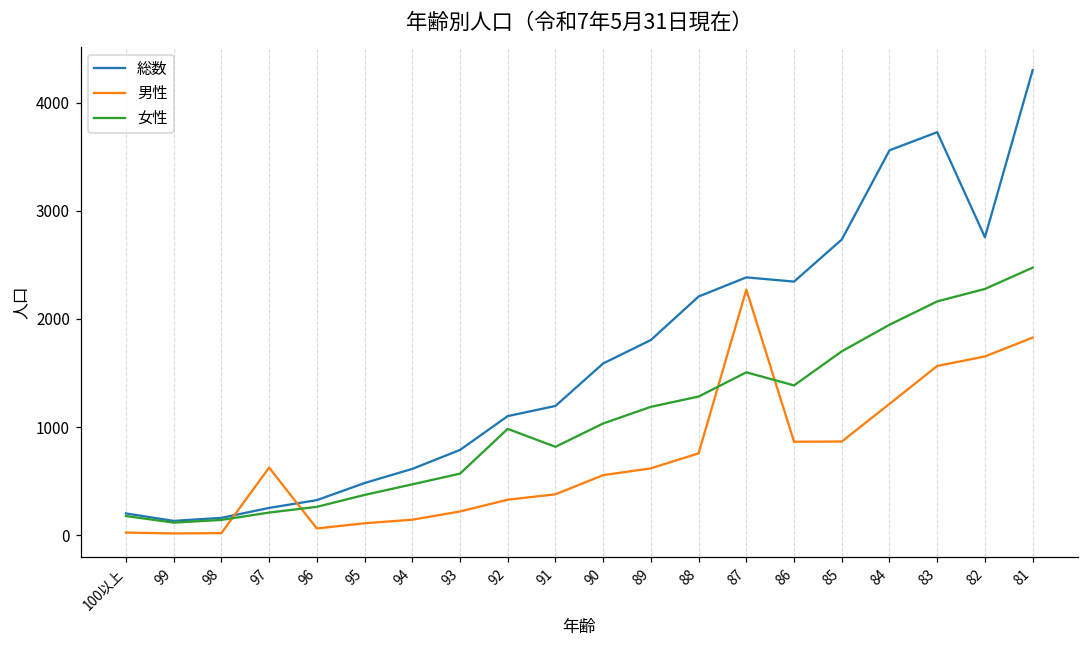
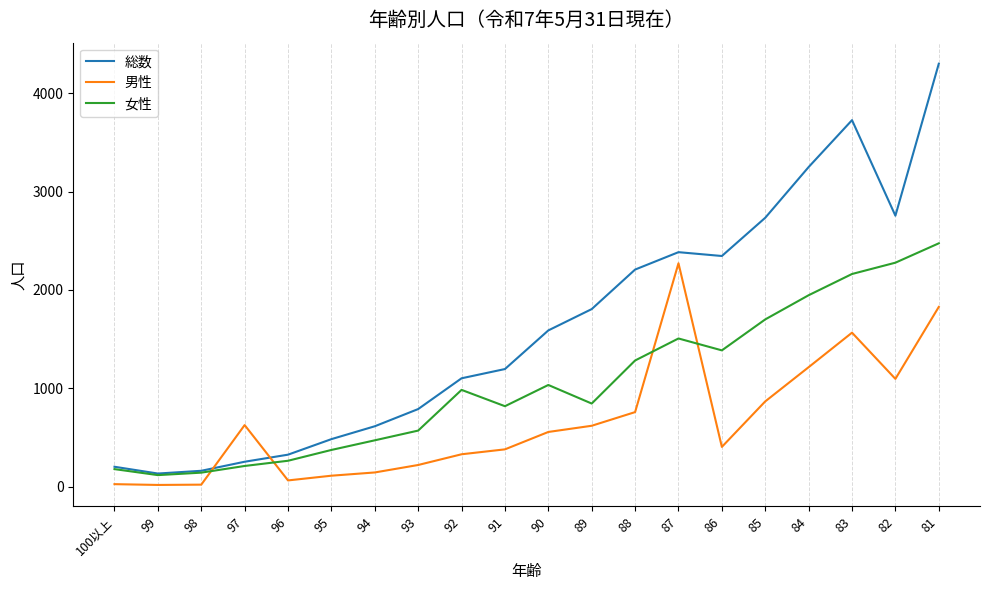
  {
    "総数": {
      "97": 300,
      "96": 300,
      "95": 500,
      "94": 600,
      "93": 800,
      "92": 1100,
      "91": 1200,
      "90": 1600,
      "89": 1800,
      "88": 2200,
      "87": 2400,
      "86": 2300,
      "85": 2700,
-     "84": 3600,
+     "84": 3300,
      "83": 3700,
      "82": 2800,
      "81": 4300
    },
    "男性": {
      "100以上": 0,
      "99": 0,
      "98": 0,
      "97": 600,
      "96": 100,
      "95": 100,
      "94": 100,
      "93": 200,
      "92": 300,
      "91": 400,
      "90": 600,
      "89": 600,
      "88": 800,
      "87": 2300,
-     "86": 900,
+     "86": 400,
      "85": 900,
      "84": 1200,
      "83": 1600,
-     "82": 1700,
+     "82": 1100,
      "81": 1800
    },
    "女性": {
      "97": 200,
      "96": 300,
      "95": 400,
      "94": 500,
      "93": 600,
      "92": 1000,
      "91": 800,
      "90": 1000,
-     "89": 1200,
+     "89": 800,
      "88": 1300,
      "87": 1500,
      "86": 1400,
      "85": 1700,
      "84": 1900,
      "83": 2200,
      "82": 2300,
      "81": 2500
    }
  }
